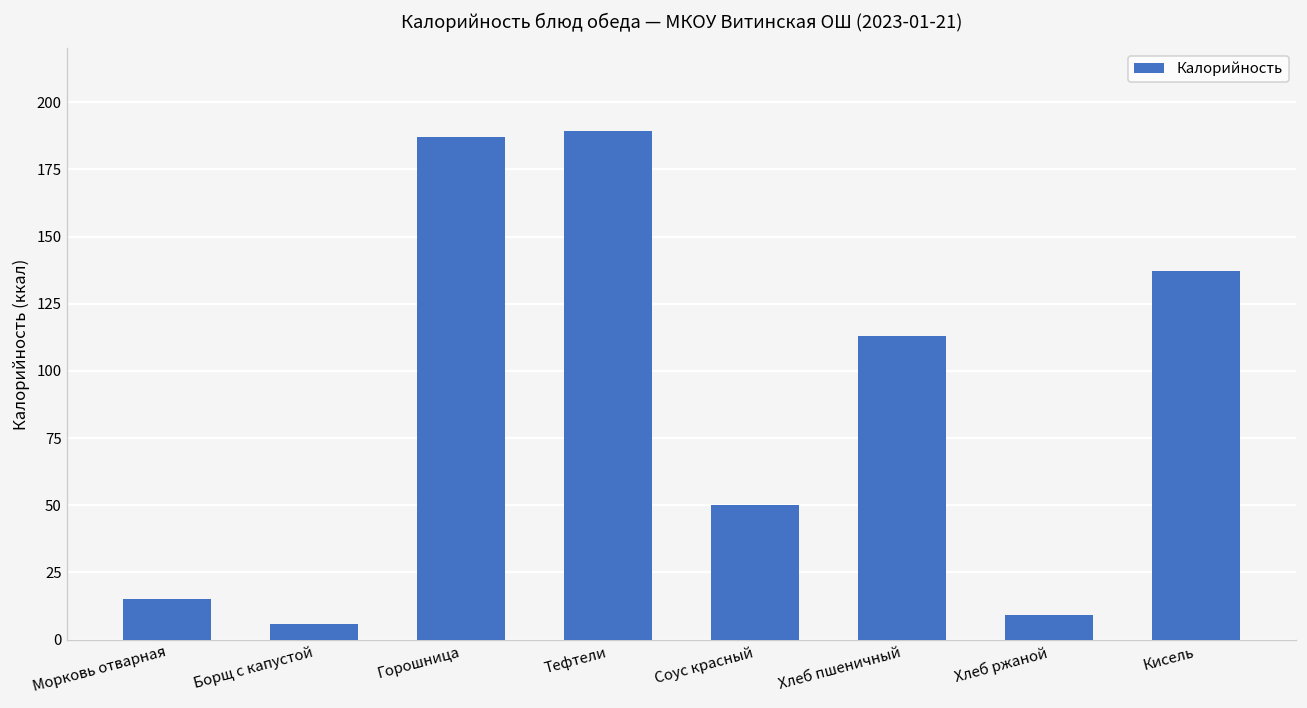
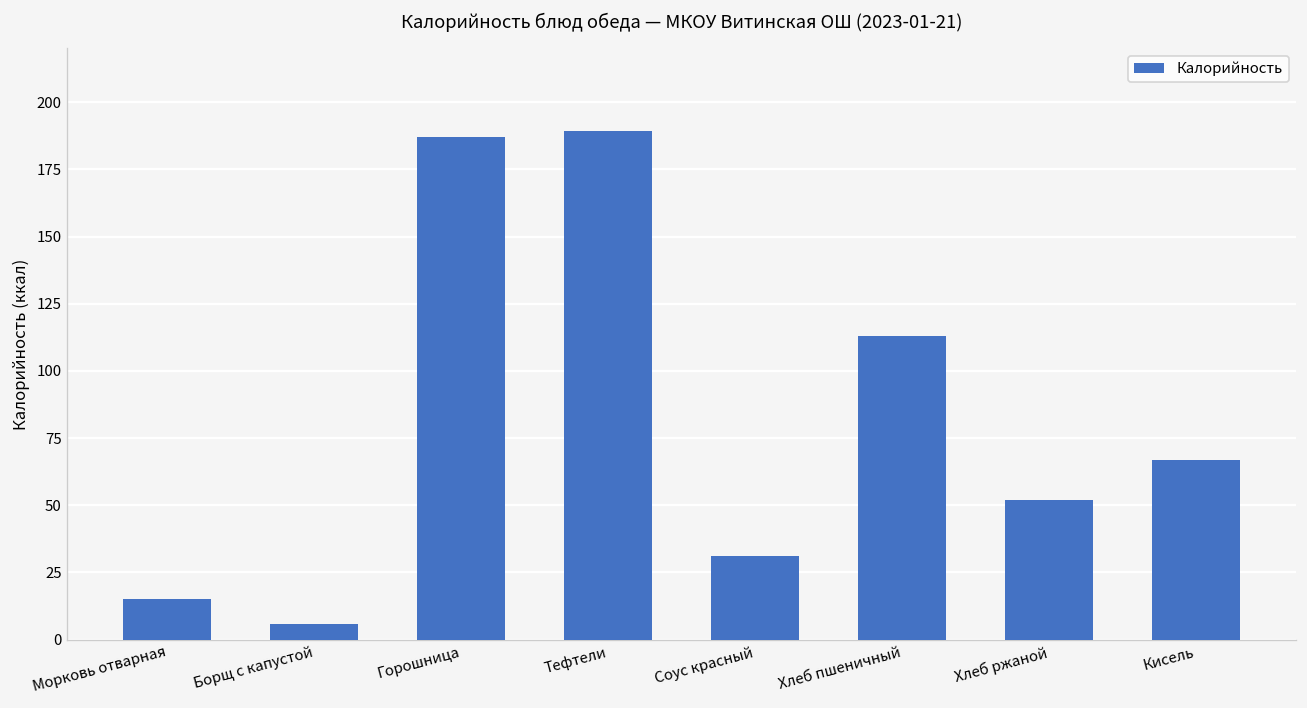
  {
    "Морковь отварная": 15,
    "Борщ с капустой": 6,
    "Горошница": 187,
    "Тефтели": 189,
-   "Соус красный": 50,
+   "Соус красный": 31,
    "Хлеб пшеничный": 113,
-   "Хлеб ржаной": 9,
-   "Кисель": 137
+   "Хлеб ржаной": 52,
+   "Кисель": 67
  }
